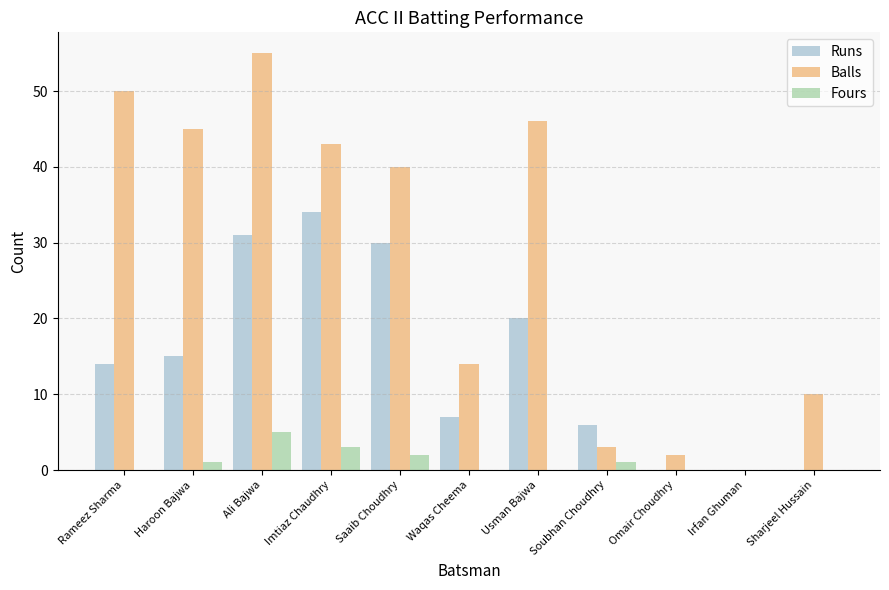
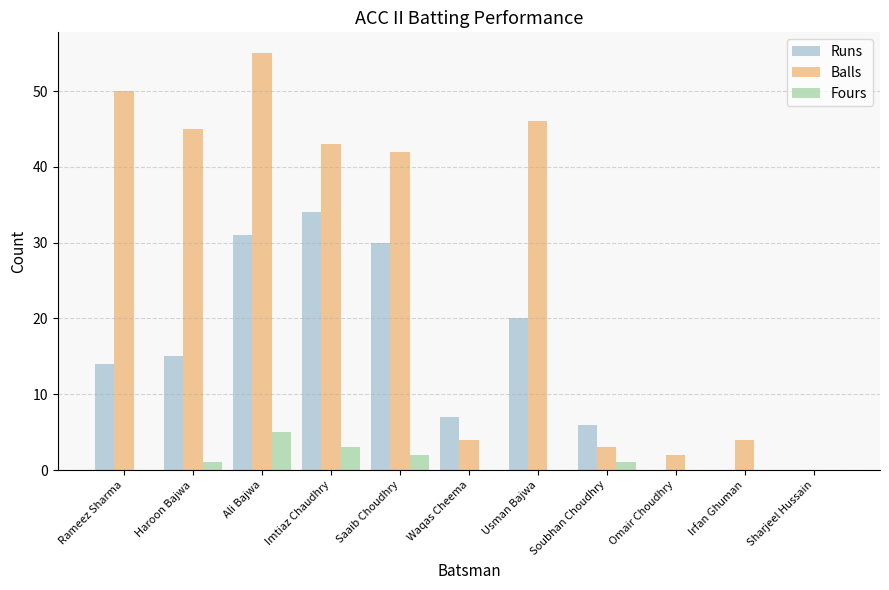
  {
    "Balls": {
      "Rameez Sharma": 50,
      "Haroon Bajwa": 45,
      "Ali Bajwa": 55,
      "Imtiaz Chaudhry": 43,
-     "Saaib Choudhry": 40,
-     "Waqas Cheema": 14,
+     "Saaib Choudhry": 42,
+     "Waqas Cheema": 4,
      "Usman Bajwa": 46,
      "Soubhan Choudhry": 3,
      "Omair Choudhry": 2,
-     "Irfan Ghuman": 0,
-     "Sharjeel Hussain": 10
+     "Irfan Ghuman": 4,
+     "Sharjeel Hussain": 0
    }
  }
